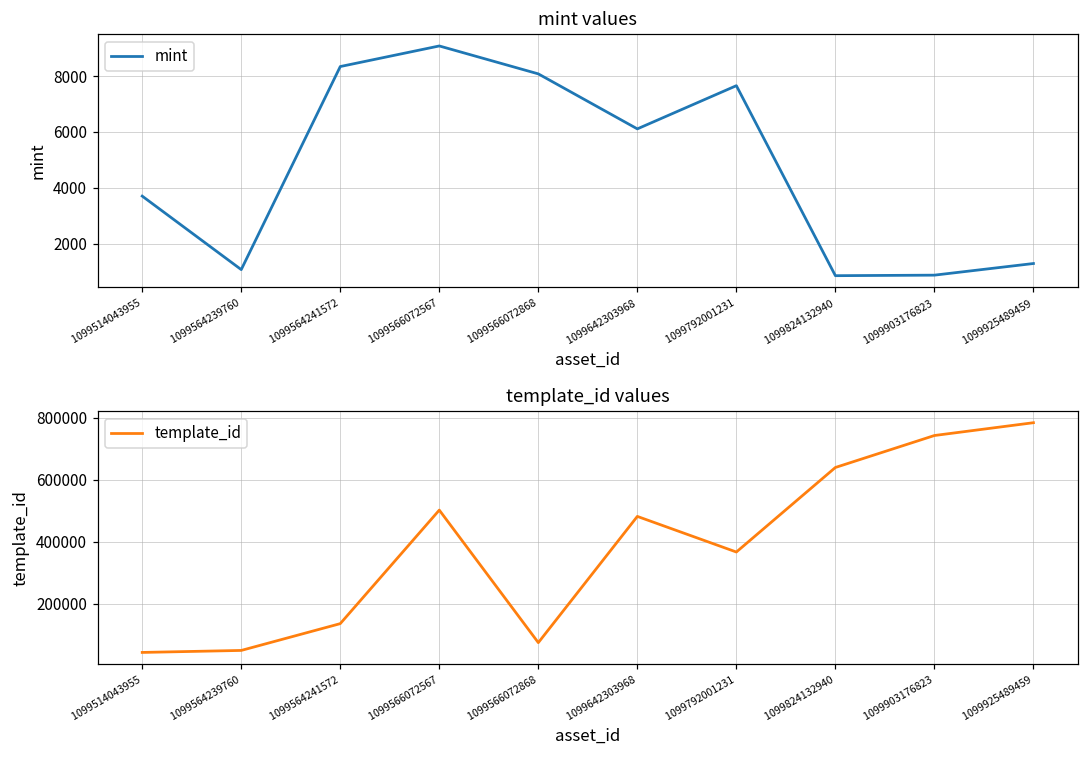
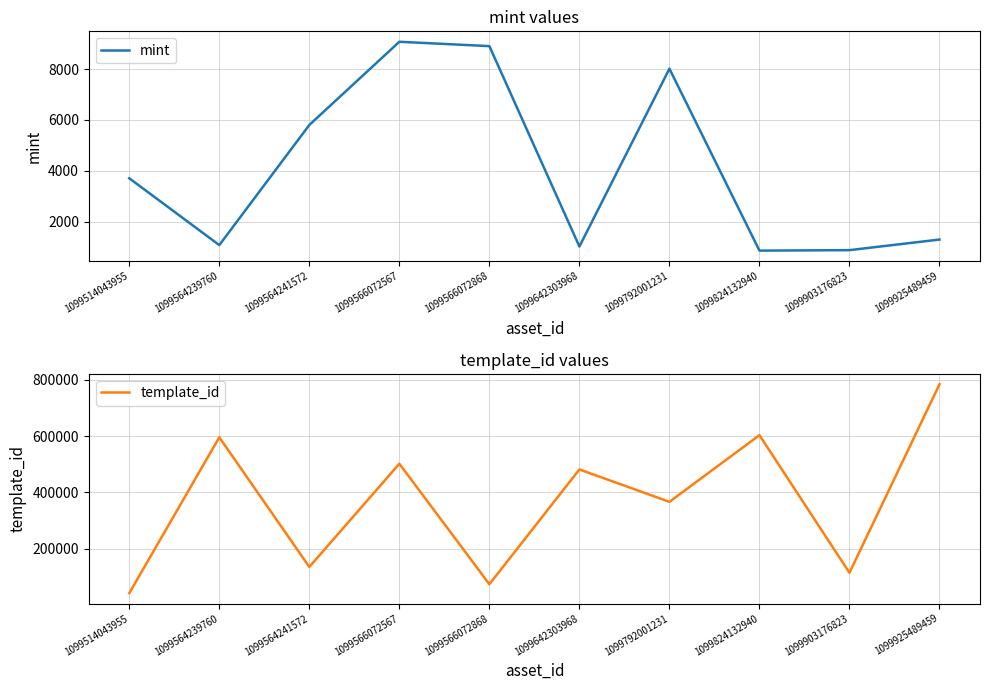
  {
    "mint values": {
      "1099514043955": 3700,
      "1099564239760": 1100,
-     "1099564241572": 8300,
+     "1099564241572": 5800,
      "1099566072567": 9100,
-     "1099566072868": 8100,
-     "1099642303968": 6100,
-     "1099792001231": 7700,
+     "1099566072868": 8900,
+     "1099642303968": 1000,
+     "1099792001231": 8000,
      "1099824132940": 900,
      "1099903176823": 900,
      "1099925489459": 1300
    },
    "template_id values": {
      "1099514043955": 40000,
-     "1099564239760": 50000,
+     "1099564239760": 600000,
      "1099564241572": 140000,
      "1099566072567": 500000,
      "1099566072868": 70000,
      "1099642303968": 480000,
      "1099792001231": 370000,
-     "1099824132940": 640000,
-     "1099903176823": 740000,
+     "1099824132940": 600000,
+     "1099903176823": 110000,
      "1099925489459": 780000
    }
  }
